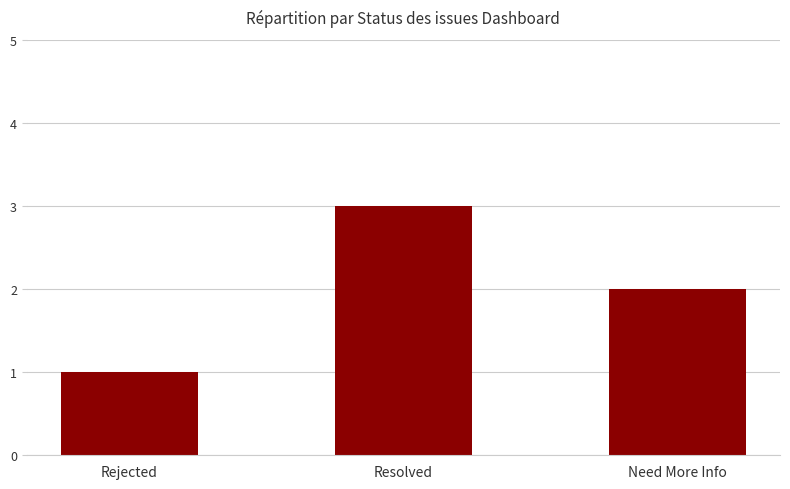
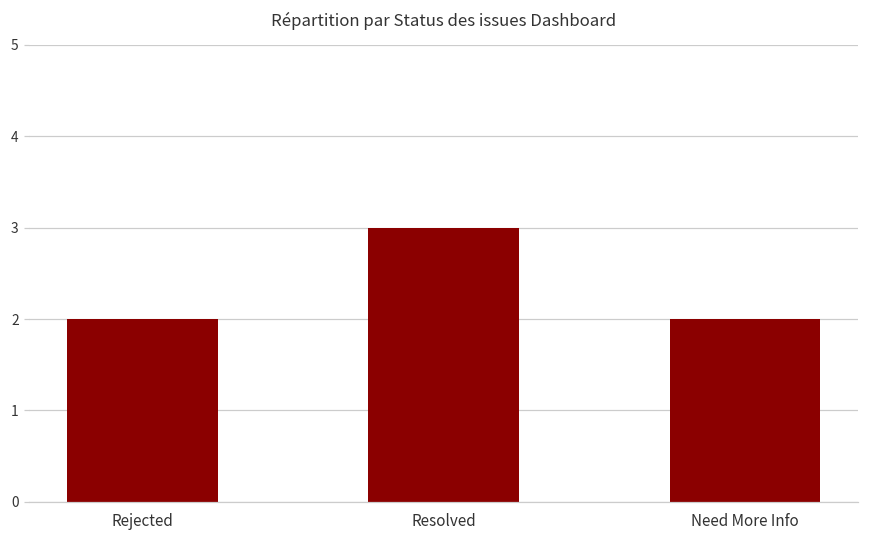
  {
-   "Rejected": 1,
+   "Rejected": 2,
    "Resolved": 3,
    "Need More Info": 2
  }
